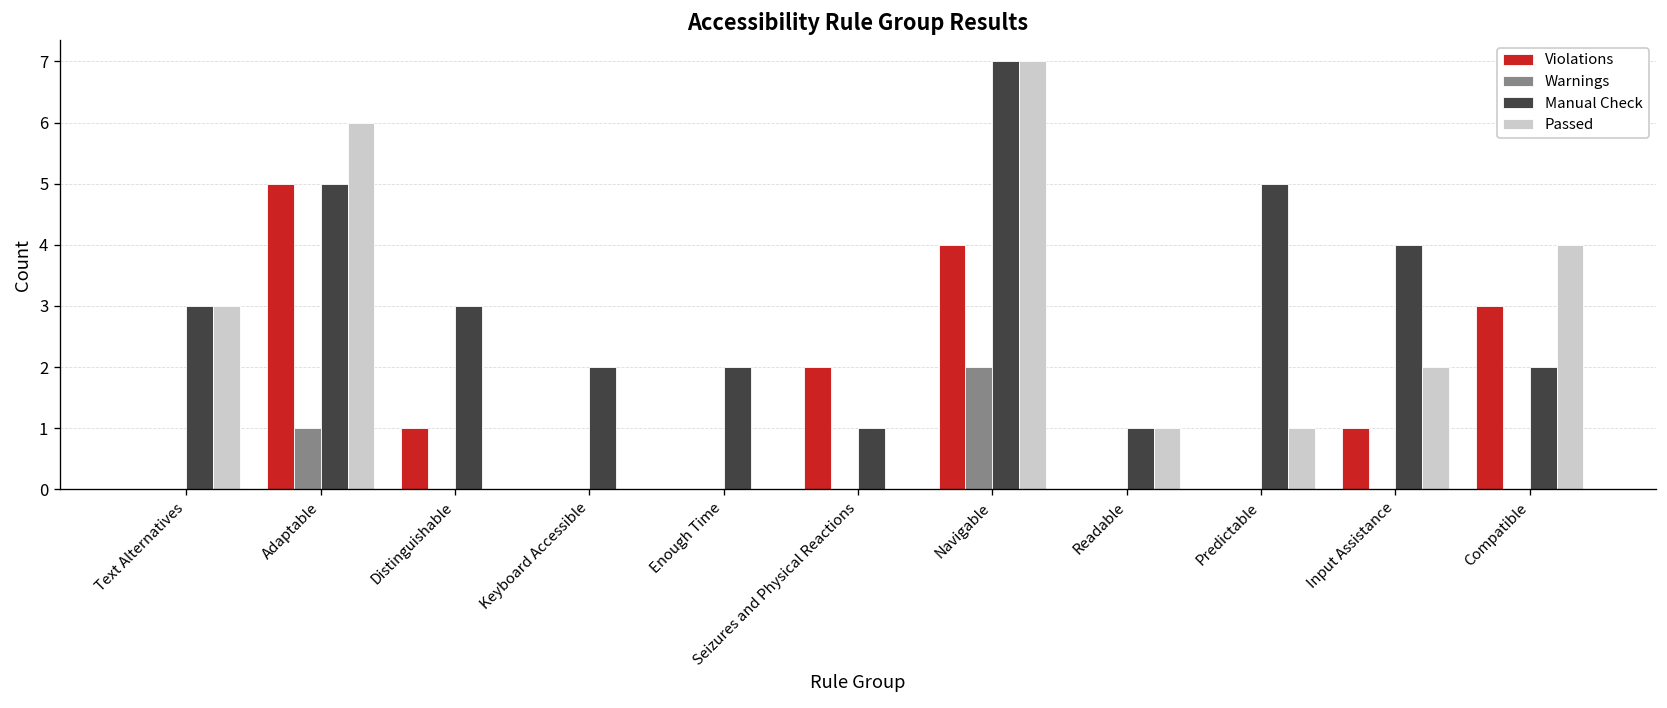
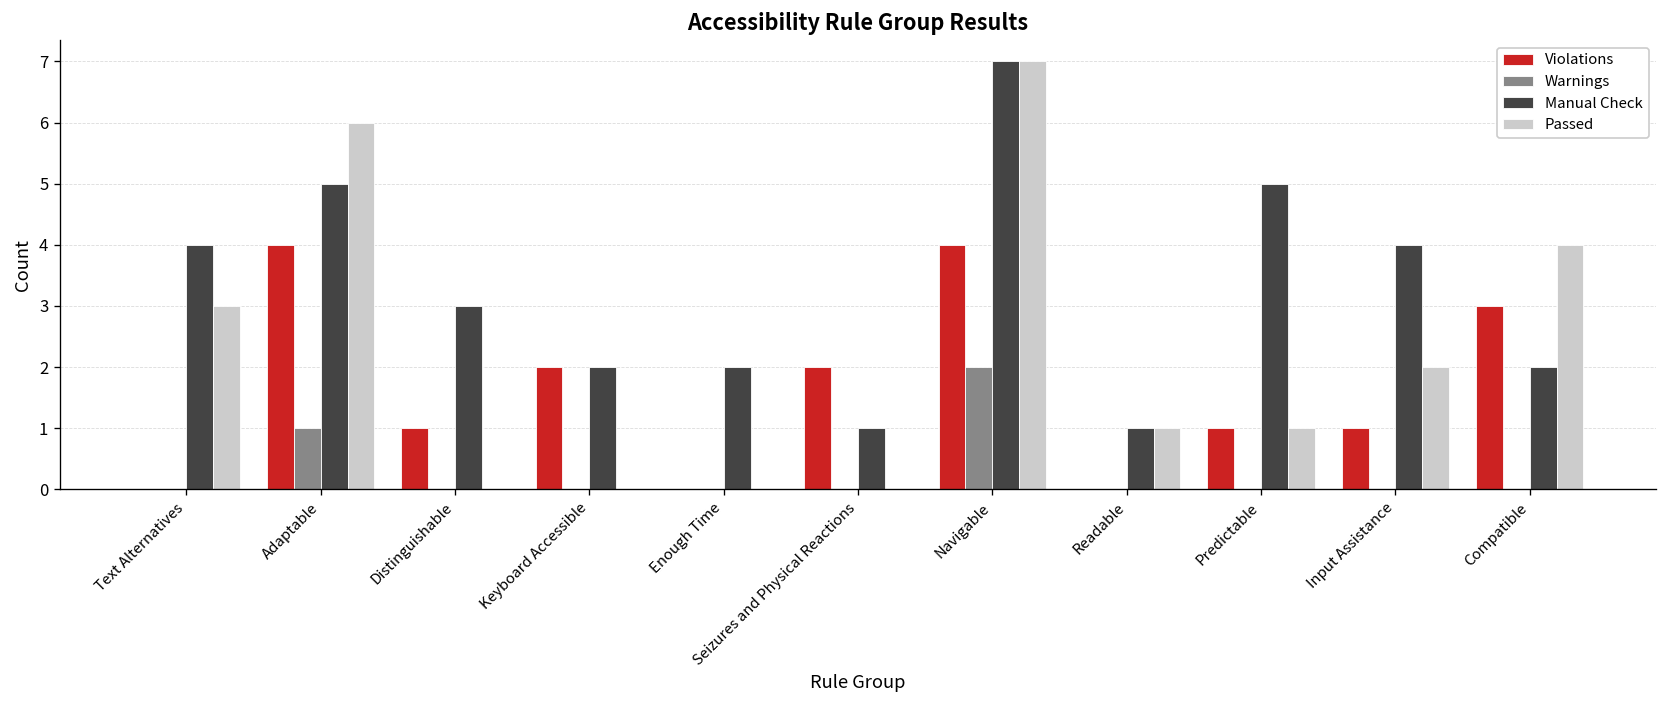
  {
    "Violations": {
      "Text Alternatives": 0,
-     "Adaptable": 5,
+     "Adaptable": 4,
      "Distinguishable": 1,
-     "Keyboard Accessible": 0,
+     "Keyboard Accessible": 2,
      "Enough Time": 0,
      "Seizures and Physical Reactions": 2,
      "Navigable": 4,
      "Readable": 0,
-     "Predictable": 0,
+     "Predictable": 1,
      "Input Assistance": 1,
      "Compatible": 3
    },
    "Warnings": {
      "Text Alternatives": 0,
      "Adaptable": 1,
      "Distinguishable": 0,
      "Keyboard Accessible": 0,
      "Enough Time": 0,
      "Seizures and Physical Reactions": 0,
      "Navigable": 2,
      "Readable": 0,
      "Predictable": 0,
      "Input Assistance": 0,
      "Compatible": 0
    },
    "Manual Check": {
-     "Text Alternatives": 3,
+     "Text Alternatives": 4,
      "Adaptable": 5,
      "Distinguishable": 3,
      "Keyboard Accessible": 2,
      "Enough Time": 2,
      "Seizures and Physical Reactions": 1,
      "Navigable": 7,
      "Readable": 1,
      "Predictable": 5,
      "Input Assistance": 4,
      "Compatible": 2
    },
    "Passed": {
      "Text Alternatives": 3,
      "Adaptable": 6,
      "Distinguishable": 0,
      "Keyboard Accessible": 0,
      "Enough Time": 0,
      "Seizures and Physical Reactions": 0,
      "Navigable": 7,
      "Readable": 1,
      "Predictable": 1,
      "Input Assistance": 2,
      "Compatible": 4
    }
  }
